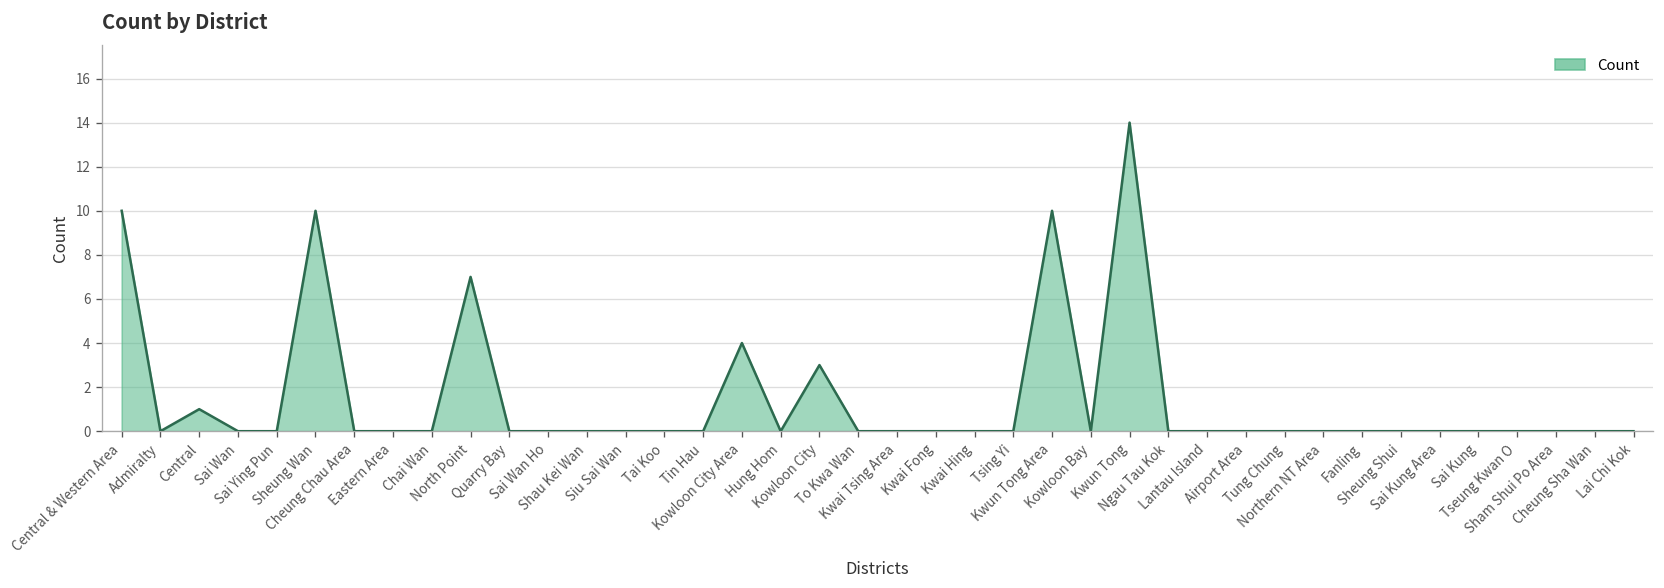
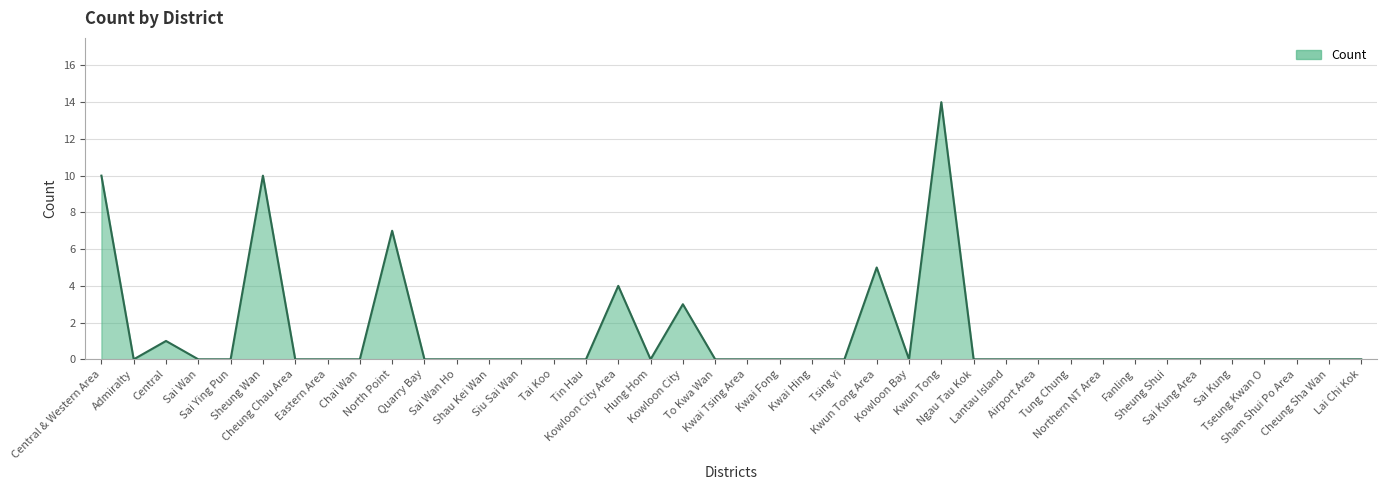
  {
    "Central & Western Area": 10,
    "Admiralty": 0,
    "Central": 1,
    "Sai Wan": 0,
    "Sai Ying Pun": 0,
    "Sheung Wan": 10,
    "Cheung Chau Area": 0,
    "Eastern Area": 0,
    "Chai Wan": 0,
    "North Point": 7,
    "Quarry Bay": 0,
    "Sai Wan Ho": 0,
    "Shau Kei Wan": 0,
    "Siu Sai Wan": 0,
    "Tai Koo": 0,
    "Tin Hau": 0,
    "Kowloon City Area": 4,
    "Hung Hom": 0,
    "Kowloon City": 3,
    "To Kwa Wan": 0,
    "Kwai Tsing Area": 0,
    "Kwai Fong": 0,
    "Kwai Hing": 0,
    "Tsing Yi": 0,
-   "Kwun Tong Area": 10,
+   "Kwun Tong Area": 5,
    "Kowloon Bay": 0,
    "Kwun Tong": 14,
    "Ngau Tau Kok": 0,
    "Lantau Island": 0,
    "Airport Area": 0,
    "Tung Chung": 0,
    "Northern NT Area": 0,
    "Fanling": 0,
    "Sheung Shui": 0,
    "Sai Kung Area": 0,
    "Sai Kung": 0,
    "Tseung Kwan O": 0,
    "Sham Shui Po Area": 0,
    "Cheung Sha Wan": 0,
    "Lai Chi Kok": 0
  }
